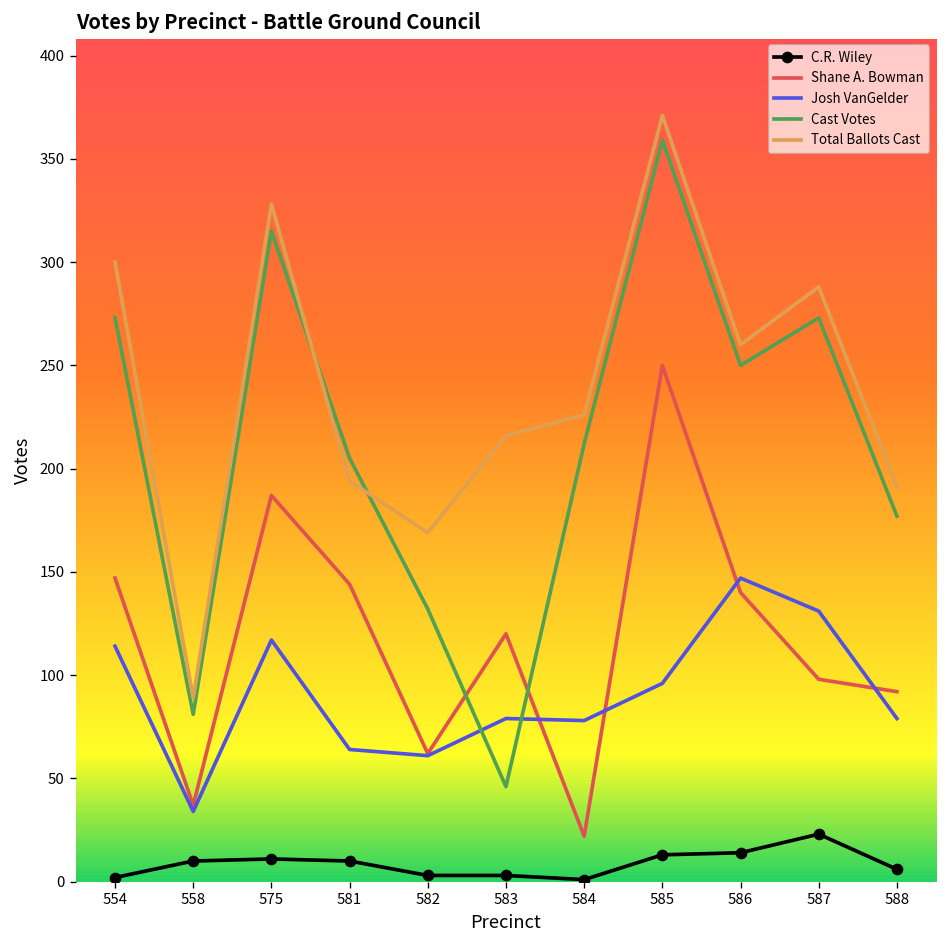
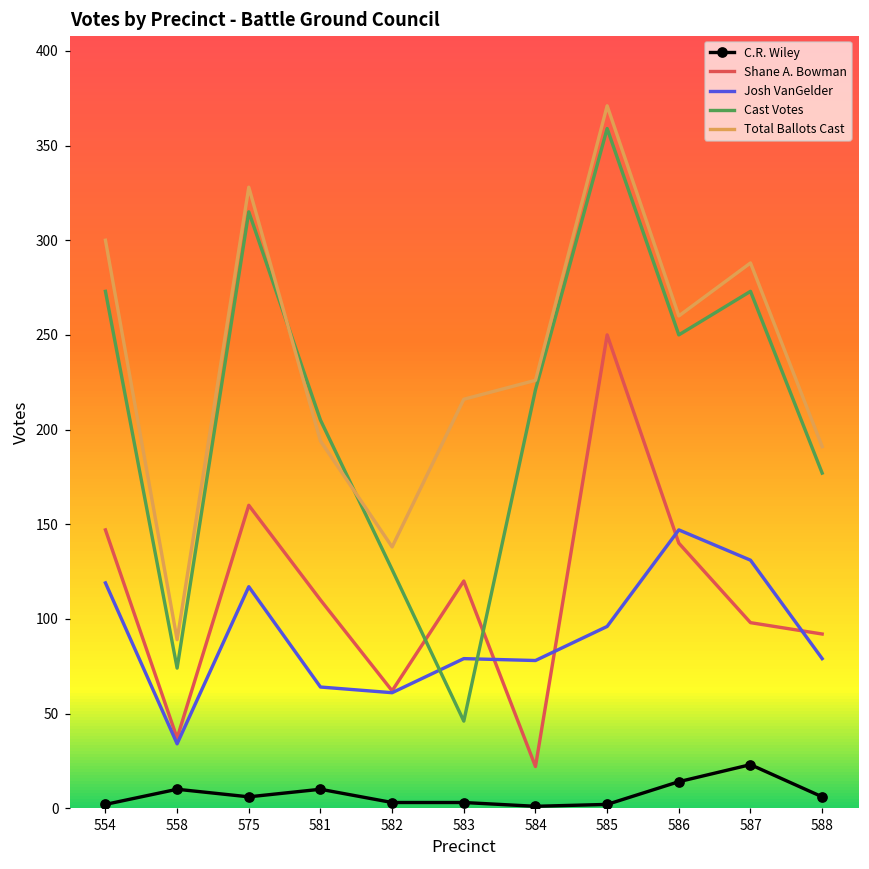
  {
    "C.R. Wiley": {
      "554": 2,
      "558": 10,
-     "575": 11,
+     "575": 6,
      "581": 10,
      "582": 3,
      "583": 3,
      "584": 1,
-     "585": 13,
+     "585": 2,
      "586": 14,
      "587": 23,
      "588": 6
    },
    "Shane A. Bowman": {
      "554": 147,
      "558": 37,
-     "575": 187,
-     "581": 144,
+     "575": 160,
+     "581": 110,
      "583": 120,
      "584": 22,
      "585": 250,
      "586": 140,
      "587": 98,
      "588": 92
    },
    "Josh VanGelder": {
-     "554": 114,
+     "554": 119,
      "558": 34,
      "575": 117,
      "581": 64,
      "583": 79,
      "584": 78,
      "585": 96,
      "586": 147,
      "587": 131,
      "588": 79
    },
    "Cast Votes": {
      "554": 273,
-     "558": 81,
+     "558": 74,
      "575": 315,
      "581": 205,
-     "582": 132,
+     "582": 126,
      "583": 46,
-     "584": 212,
+     "584": 221,
      "585": 359,
      "586": 250,
      "587": 273,
      "588": 177
    },
    "Total Ballots Cast": {
      "554": 300,
      "558": 89,
      "575": 328,
      "581": 194,
-     "582": 169,
+     "582": 138,
      "583": 216,
      "584": 226,
      "585": 371,
      "586": 260,
      "587": 288,
      "588": 191
    }
  }
